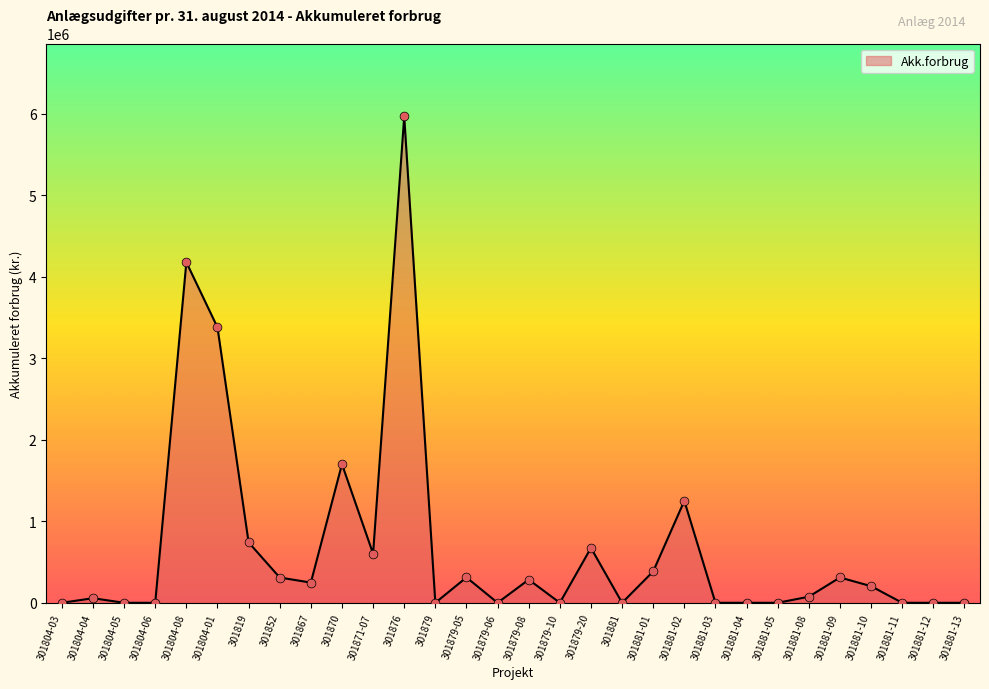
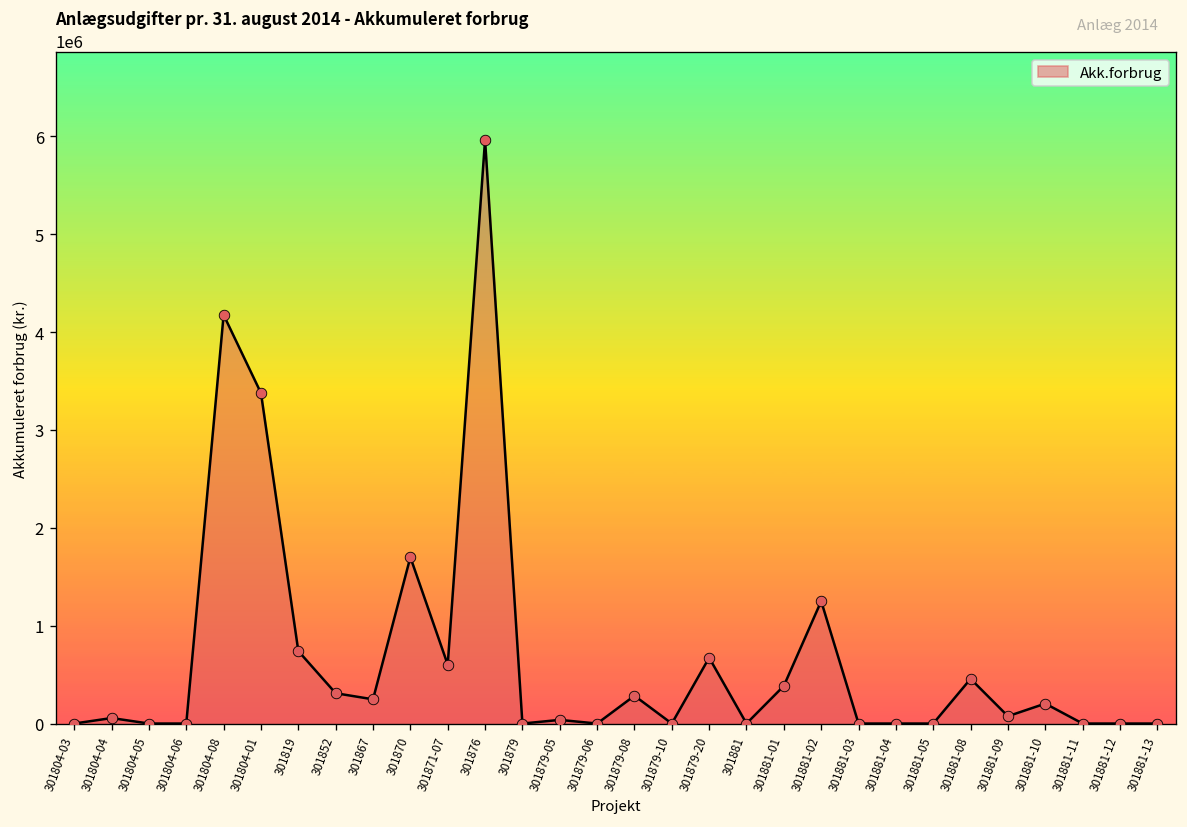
  {
    "301804-03": 0,
    "301804-04": 100000,
    "301804-05": 0,
    "301804-06": 0,
    "301804-08": 4200000,
    "301804-01": 3400000,
    "301819": 700000,
    "301852": 300000,
    "301867": 200000,
    "301870": 1700000,
    "301871-07": 600000,
    "301876": 6000000,
    "301879": 0,
-   "301879-05": 300000,
+   "301879-05": 0,
    "301879-06": 0,
    "301879-08": 300000,
    "301879-10": 0,
    "301879-20": 700000,
    "301881": 0,
    "301881-01": 400000,
    "301881-02": 1300000,
    "301881-03": 0,
    "301881-04": 0,
    "301881-05": 0,
-   "301881-08": 100000,
-   "301881-09": 300000,
+   "301881-08": 500000,
+   "301881-09": 100000,
    "301881-10": 200000,
    "301881-11": 0,
    "301881-12": 0,
    "301881-13": 0
  }
